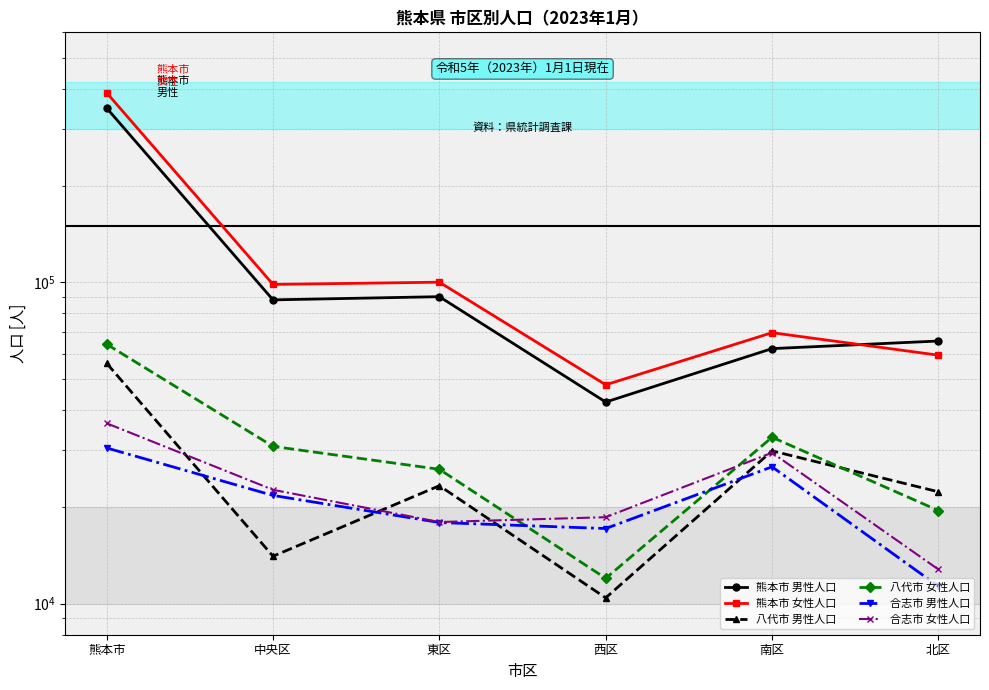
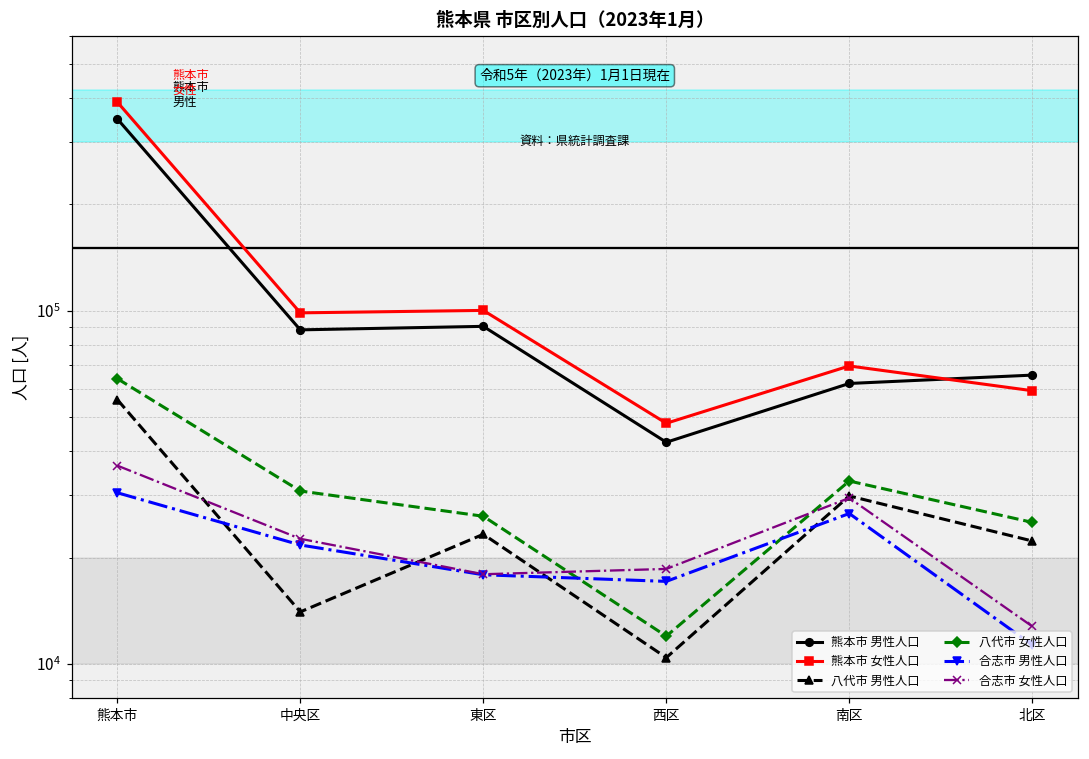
  {
    "熊本市 女性人口": {
      "熊本市": 390000,
      "中央区": 99000,
      "東区": 100000,
      "西区": 48000,
      "南区": 70000,
      "北区": 59000
    },
    "八代市 女性人口": {
      "熊本市": 64000,
      "中央区": 31000,
      "東区": 26000,
      "西区": 12000,
      "南区": 33000,
-     "北区": 19000
+     "北区": 25000
    },
    "合志市 男性人口": {
      "熊本市": 31000,
      "中央区": 22000,
      "西区": 17000,
      "南区": 27000
    },
    "合志市 女性人口": {
      "熊本市": 36000,
      "中央区": 23000,
      "西区": 19000,
      "北区": 12800
    }
  }
